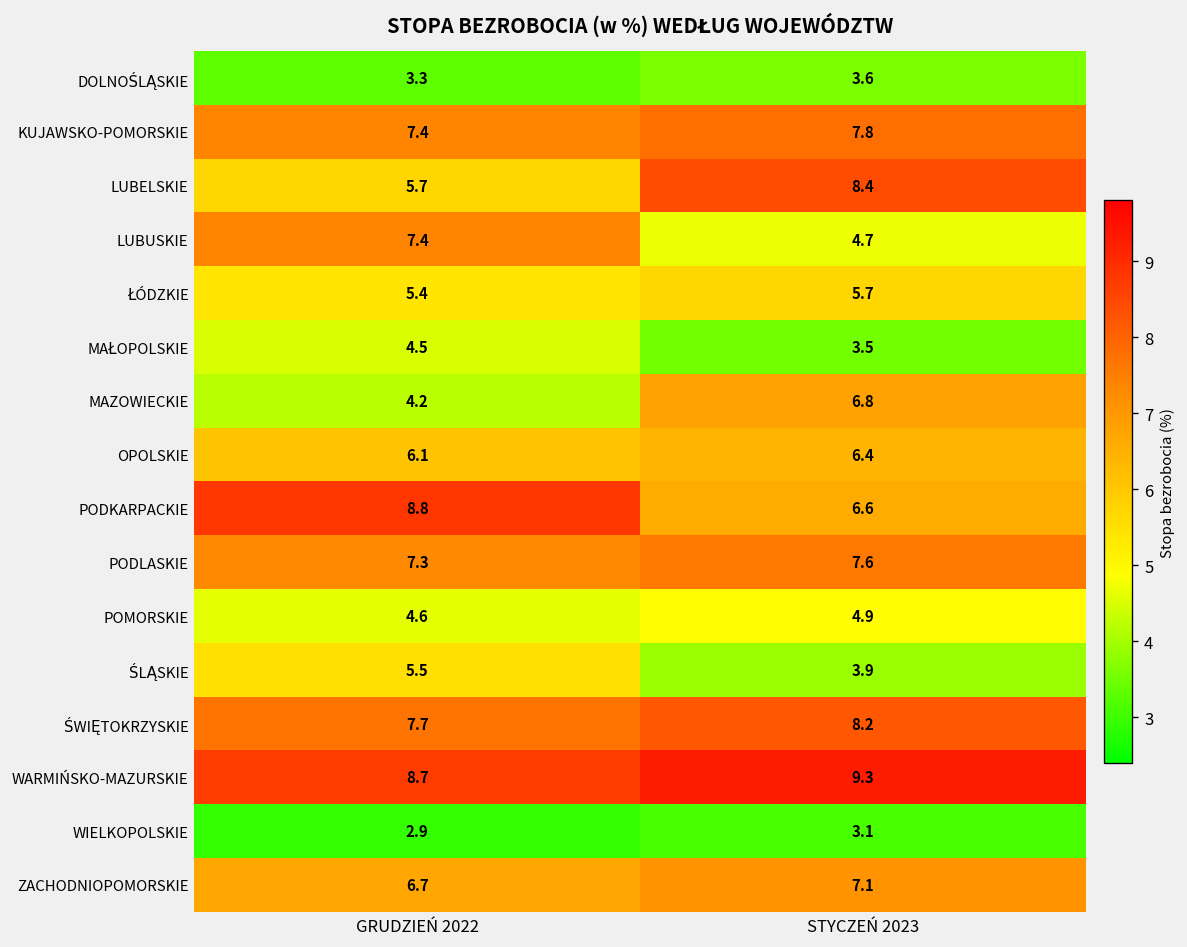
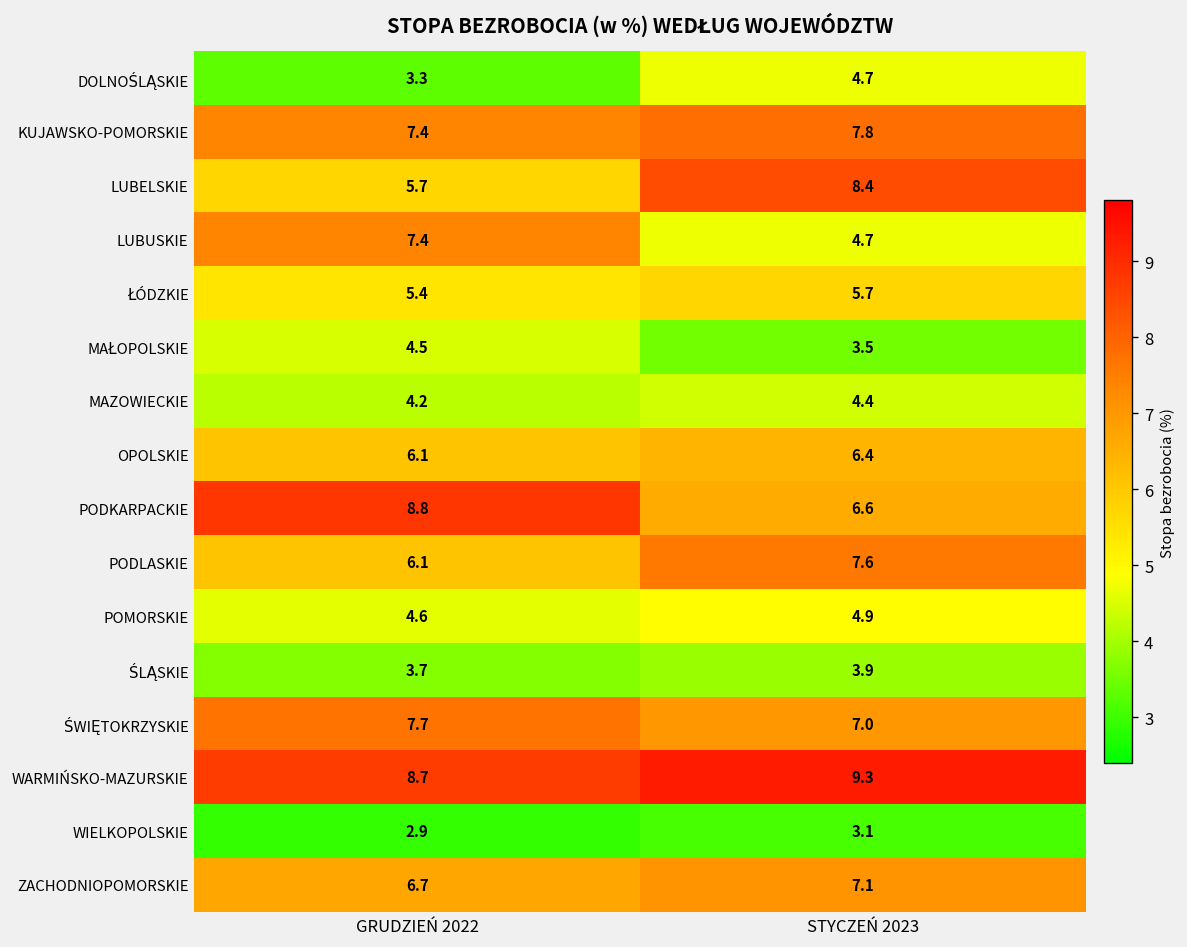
  {
    "DOLNOŚLĄSKIE": {
      "GRUDZIEŃ 2022": 3.3,
-     "STYCZEŃ 2023": 3.6
+     "STYCZEŃ 2023": 4.7
    },
    "KUJAWSKO-POMORSKIE": {
      "GRUDZIEŃ 2022": 7.4,
      "STYCZEŃ 2023": 7.8
    },
    "LUBELSKIE": {
      "GRUDZIEŃ 2022": 5.7,
      "STYCZEŃ 2023": 8.4
    },
    "LUBUSKIE": {
      "GRUDZIEŃ 2022": 7.4,
      "STYCZEŃ 2023": 4.7
    },
    "ŁÓDZKIE": {
      "GRUDZIEŃ 2022": 5.4,
      "STYCZEŃ 2023": 5.7
    },
    "MAŁOPOLSKIE": {
      "GRUDZIEŃ 2022": 4.5,
      "STYCZEŃ 2023": 3.5
    },
    "MAZOWIECKIE": {
      "GRUDZIEŃ 2022": 4.2,
-     "STYCZEŃ 2023": 6.8
+     "STYCZEŃ 2023": 4.4
    },
    "OPOLSKIE": {
      "GRUDZIEŃ 2022": 6.1,
      "STYCZEŃ 2023": 6.4
    },
    "PODKARPACKIE": {
      "GRUDZIEŃ 2022": 8.8,
      "STYCZEŃ 2023": 6.6
    },
    "PODLASKIE": {
-     "GRUDZIEŃ 2022": 7.3,
+     "GRUDZIEŃ 2022": 6.1,
      "STYCZEŃ 2023": 7.6
    },
    "POMORSKIE": {
      "GRUDZIEŃ 2022": 4.6,
      "STYCZEŃ 2023": 4.9
    },
    "ŚLĄSKIE": {
-     "GRUDZIEŃ 2022": 5.5,
+     "GRUDZIEŃ 2022": 3.7,
      "STYCZEŃ 2023": 3.9
    },
    "ŚWIĘTOKRZYSKIE": {
      "GRUDZIEŃ 2022": 7.7,
-     "STYCZEŃ 2023": 8.2
+     "STYCZEŃ 2023": 7.0
    },
    "WARMIŃSKO-MAZURSKIE": {
      "GRUDZIEŃ 2022": 8.7,
      "STYCZEŃ 2023": 9.3
    },
    "WIELKOPOLSKIE": {
      "GRUDZIEŃ 2022": 2.9,
      "STYCZEŃ 2023": 3.1
    },
    "ZACHODNIOPOMORSKIE": {
      "GRUDZIEŃ 2022": 6.7,
      "STYCZEŃ 2023": 7.1
    }
  }
